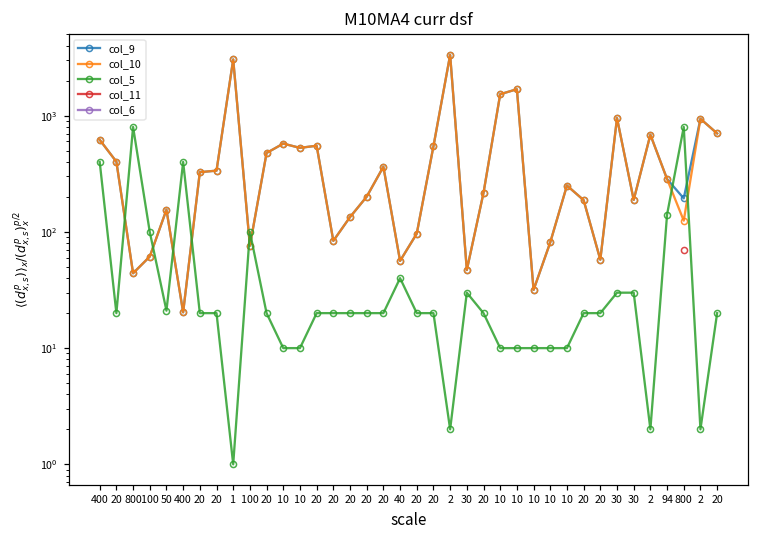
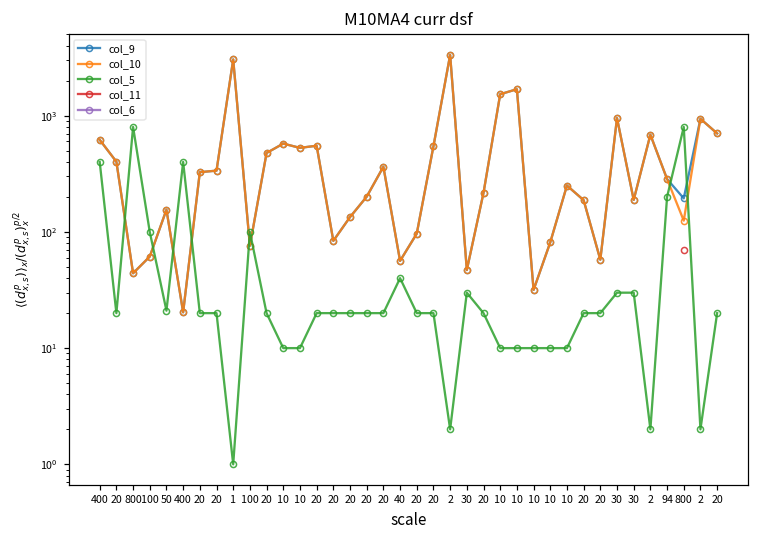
  {
    "col_5": {
      "50": 21,
      "1": 1,
      "40": 40,
-     "94": 140
+     "94": 200
    },
    "col_11": {
      "800": 70
    }
  }
